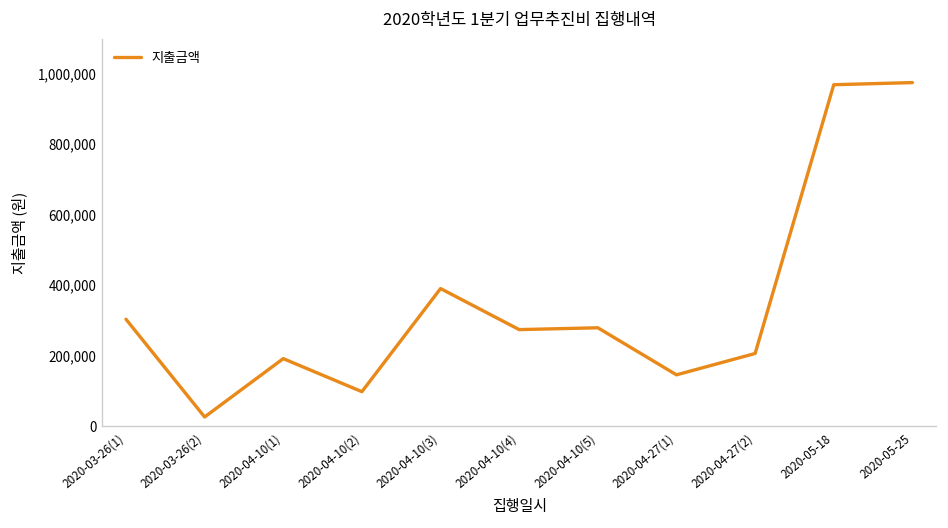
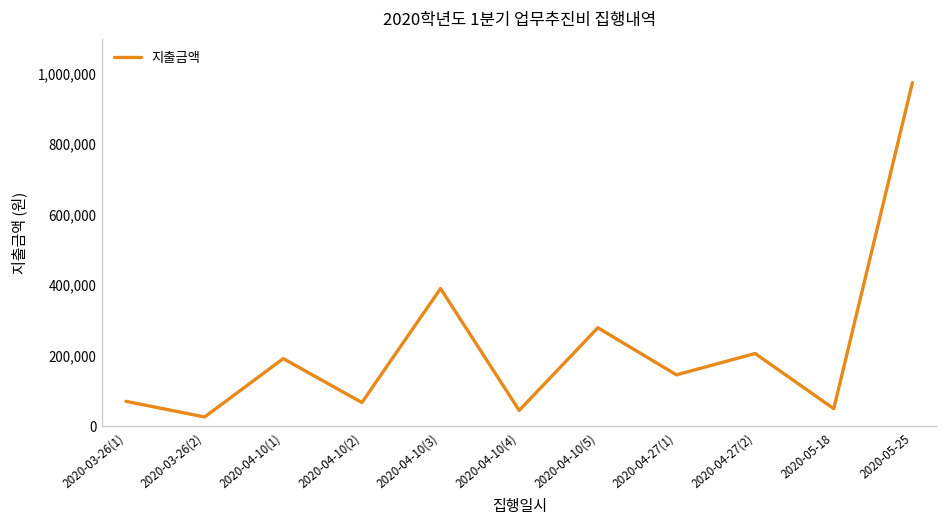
  {
-   "2020-03-26(1)": "300,000",
+   "2020-03-26(1)": "70,000",
    "2020-03-26(2)": "30,000",
    "2020-04-10(1)": "190,000",
-   "2020-04-10(2)": "100,000",
+   "2020-04-10(2)": "70,000",
    "2020-04-10(3)": "390,000",
-   "2020-04-10(4)": "270,000",
+   "2020-04-10(4)": "50,000",
    "2020-04-10(5)": "280,000",
    "2020-04-27(1)": "150,000",
    "2020-04-27(2)": "210,000",
-   "2020-05-18": "970,000",
+   "2020-05-18": "50,000",
    "2020-05-25": "980,000"
  }
